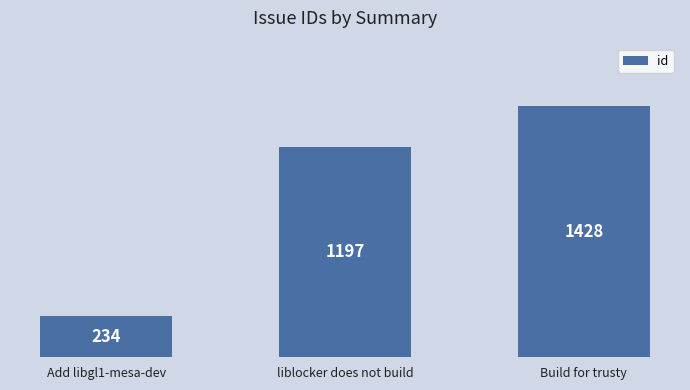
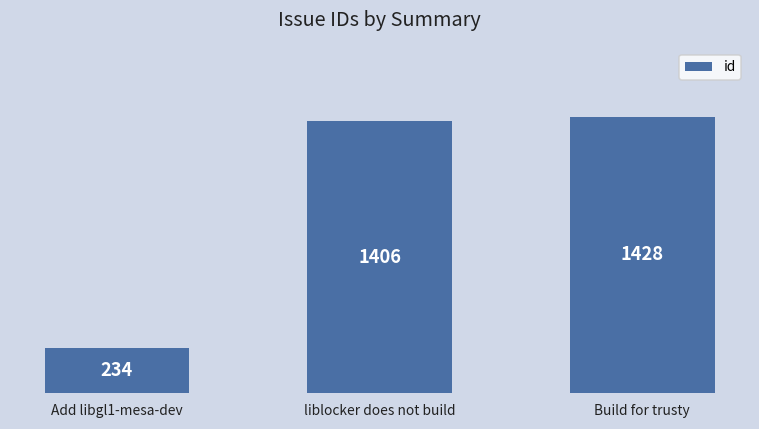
  {
    "Add libgl1-mesa-dev": 234,
-   "liblocker does not build": 1197,
+   "liblocker does not build": 1406,
    "Build for trusty": 1428
  }
